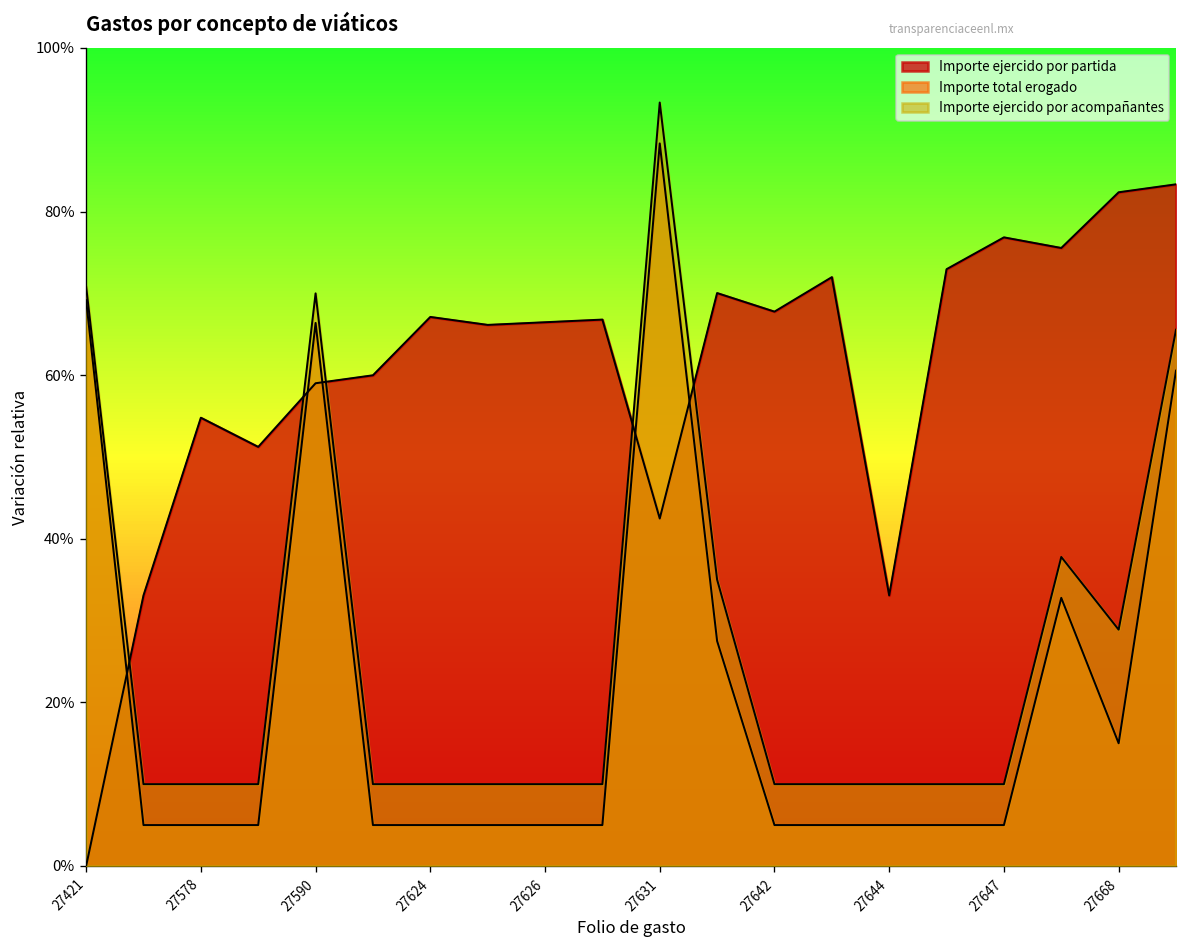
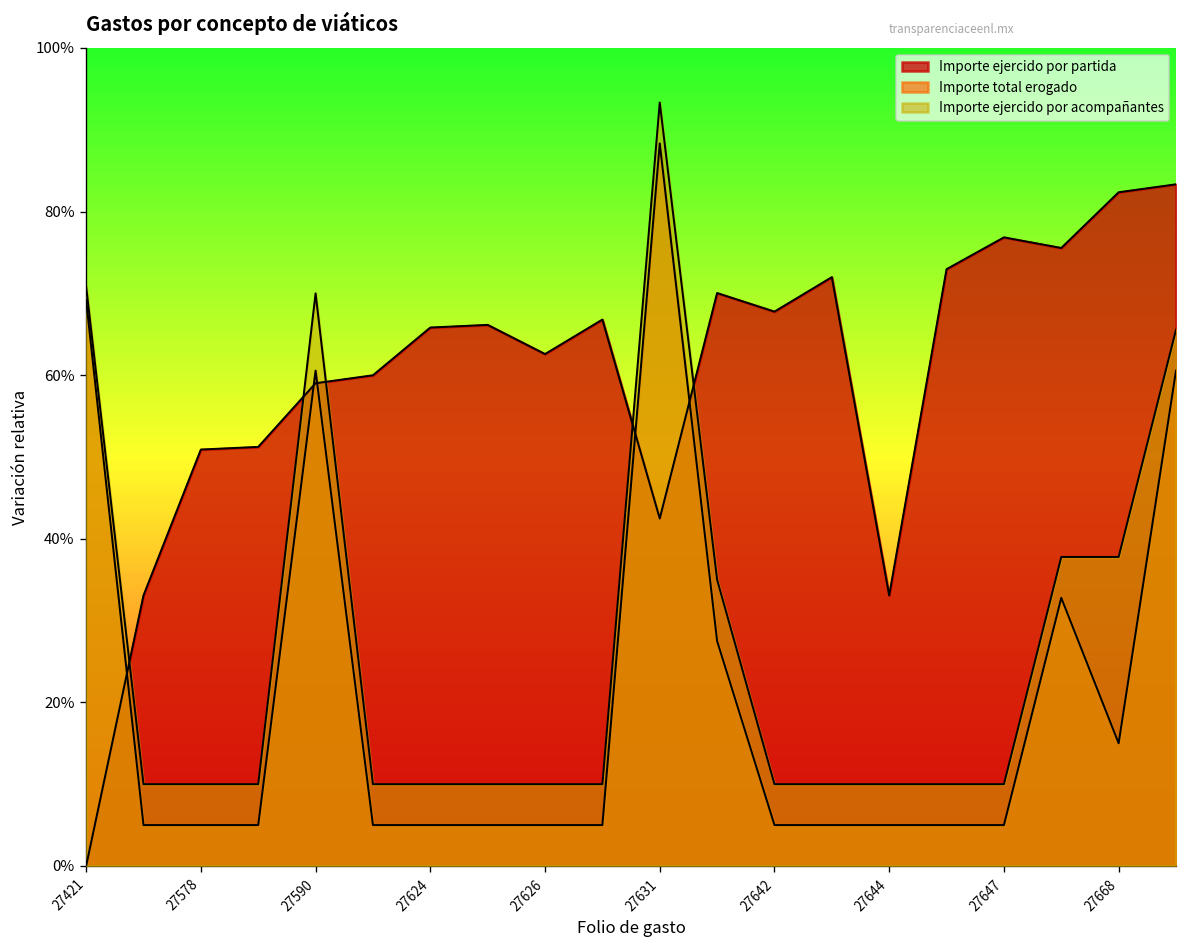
  {
    "Importe ejercido por partida": {
      "27421": "0%",
-     "27578": "55%",
+     "27578": "51%",
      "27590": "59%",
-     "27624": "67%",
-     "27626": "66%",
+     "27624": "66%",
+     "27626": "63%",
      "27631": "42%",
      "27642": "68%",
      "27644": "33%",
      "27647": "77%",
      "27668": "82%"
    },
    "Importe total erogado": {
      "27421": "69%",
      "27578": "5%",
-     "27590": "66%",
+     "27590": "61%",
      "27624": "5%",
      "27626": "5%",
      "27631": "88%",
      "27642": "5%",
      "27644": "5%",
      "27647": "5%",
      "27668": "15%"
    },
    "Importe ejercido por acompañantes": {
      "27421": "71%",
      "27578": "10%",
      "27590": "70%",
      "27624": "10%",
      "27626": "10%",
      "27631": "93%",
      "27642": "10%",
      "27644": "10%",
      "27647": "10%",
-     "27668": "29%"
+     "27668": "38%"
    }
  }
